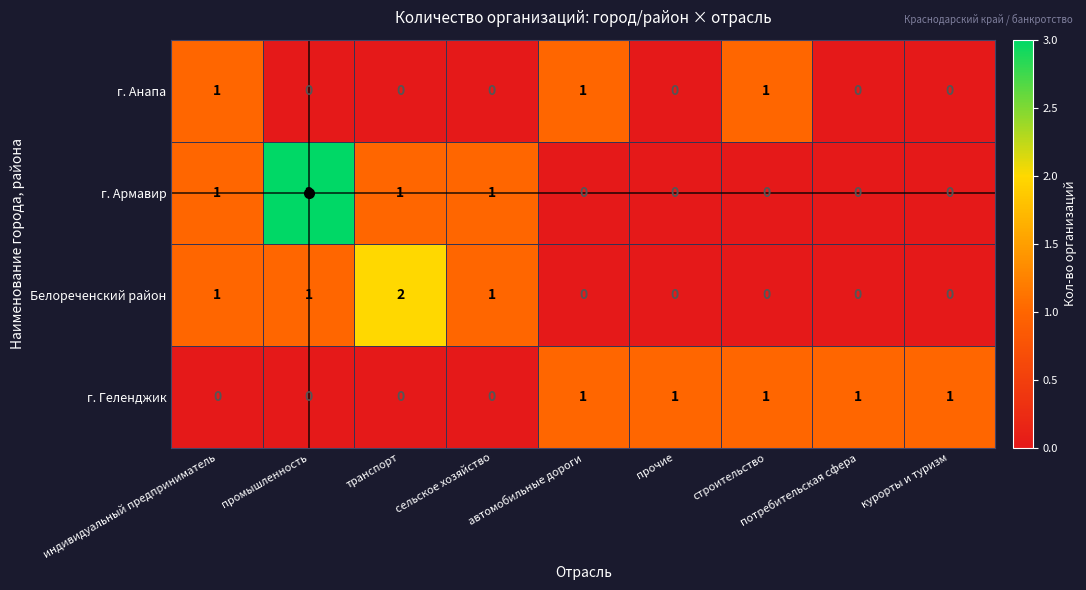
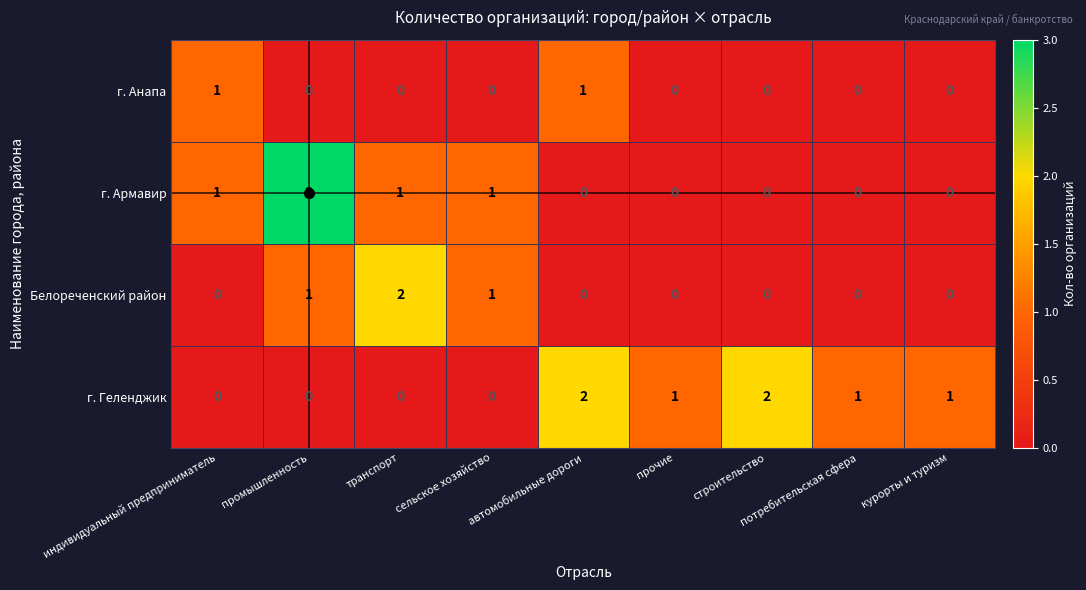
  {
    "г. Анапа": {
      "индивидуальный предприниматель": 1,
      "промышленность": 0,
      "транспорт": 0,
      "сельское хозяйство": 0,
      "автомобильные дороги": 1,
      "прочие": 0,
-     "строительство": 1,
+     "строительство": 0,
      "потребительская сфера": 0,
      "курорты и туризм": 0
    },
    "г. Армавир": {
      "индивидуальный предприниматель": 1,
      "транспорт": 1,
      "сельское хозяйство": 1,
      "автомобильные дороги": 0,
      "прочие": 0,
      "строительство": 0,
      "потребительская сфера": 0,
      "курорты и туризм": 0
    },
    "Белореченский район": {
-     "индивидуальный предприниматель": 1,
+     "индивидуальный предприниматель": 0,
      "промышленность": 1,
      "транспорт": 2,
      "сельское хозяйство": 1,
      "автомобильные дороги": 0,
      "прочие": 0,
      "строительство": 0,
      "потребительская сфера": 0,
      "курорты и туризм": 0
    },
    "г. Геленджик": {
      "индивидуальный предприниматель": 0,
      "промышленность": 0,
      "транспорт": 0,
      "сельское хозяйство": 0,
-     "автомобильные дороги": 1,
+     "автомобильные дороги": 2,
      "прочие": 1,
-     "строительство": 1,
+     "строительство": 2,
      "потребительская сфера": 1,
      "курорты и туризм": 1
    }
  }
